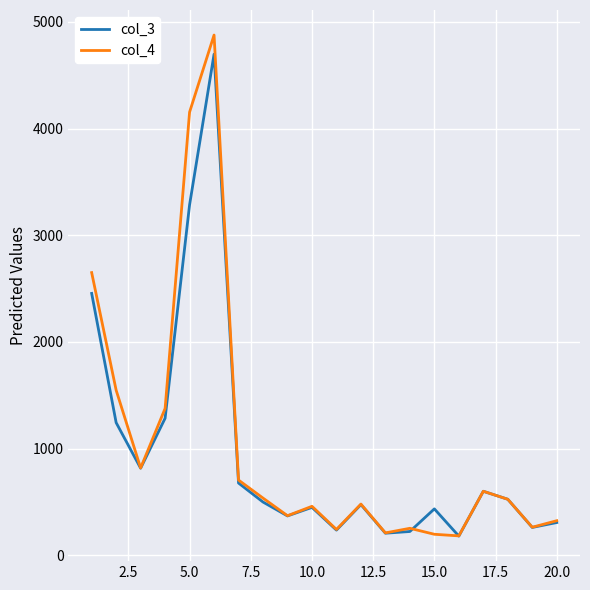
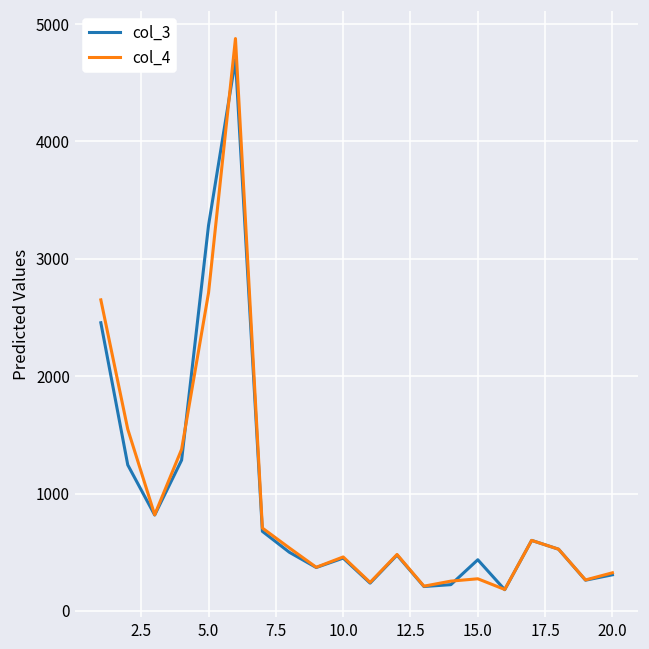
  {
    "col_3": {
      "5.0": 3290,
      "15.0": 440
    },
    "col_4": {
-     "5.0": 4150,
-     "15.0": 200
+     "5.0": 2710,
+     "15.0": 270
    }
  }
